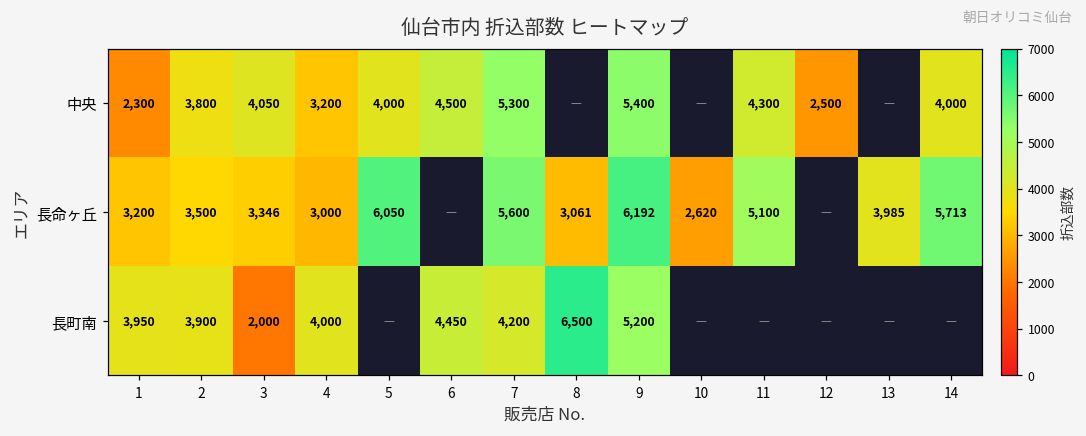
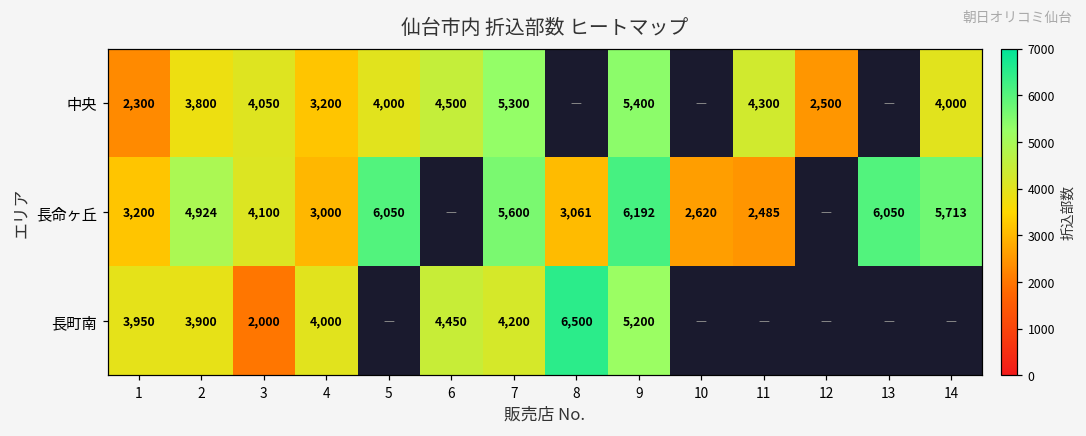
  {
    "中央": {
      "1": "2,300",
      "2": "3,800",
      "3": "4,050",
      "4": "3,200",
      "5": "4,000",
      "6": "4,500",
      "7": "5,300",
      "9": "5,400",
      "11": "4,300",
      "12": "2,500",
      "14": "4,000"
    },
    "長命ヶ丘": {
      "1": "3,200",
-     "2": "3,500",
-     "3": "3,346",
+     "2": "4,924",
+     "3": "4,100",
      "4": "3,000",
      "5": "6,050",
      "7": "5,600",
      "8": "3,061",
      "9": "6,192",
      "10": "2,620",
-     "11": "5,100",
-     "13": "3,985",
+     "11": "2,485",
+     "13": "6,050",
      "14": "5,713"
    },
    "長町南": {
      "1": "3,950",
      "2": "3,900",
      "3": "2,000",
      "4": "4,000",
      "6": "4,450",
      "7": "4,200",
      "8": "6,500",
      "9": "5,200"
    }
  }
